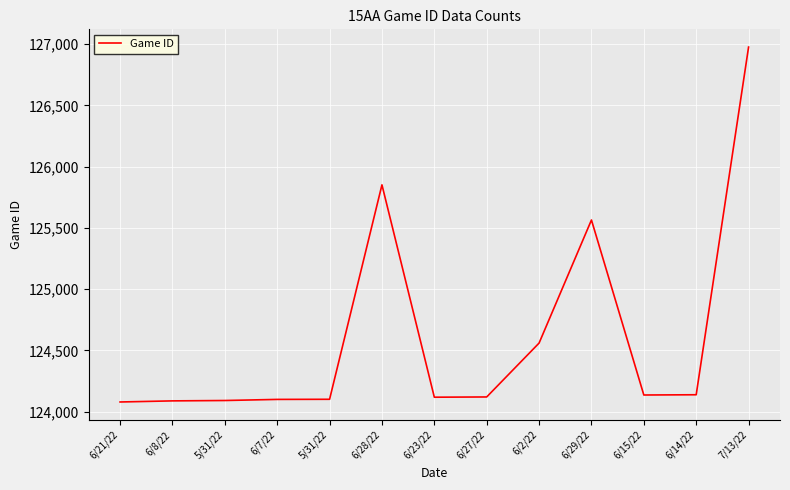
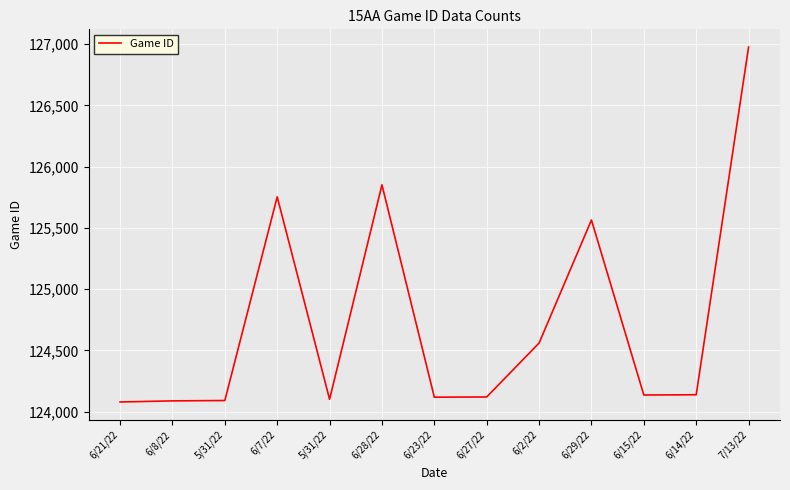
  {
    "6/21/22": "124,080",
    "6/8/22": "124,090",
-   "6/7/22": "124,100",
+   "6/7/22": "125,750",
    "6/28/22": "125,850",
    "6/23/22": "124,120",
    "6/27/22": "124,120",
    "6/2/22": "124,560",
    "6/29/22": "125,560",
    "6/15/22": "124,140",
    "6/14/22": "124,140",
    "7/13/22": "126,980"
  }
